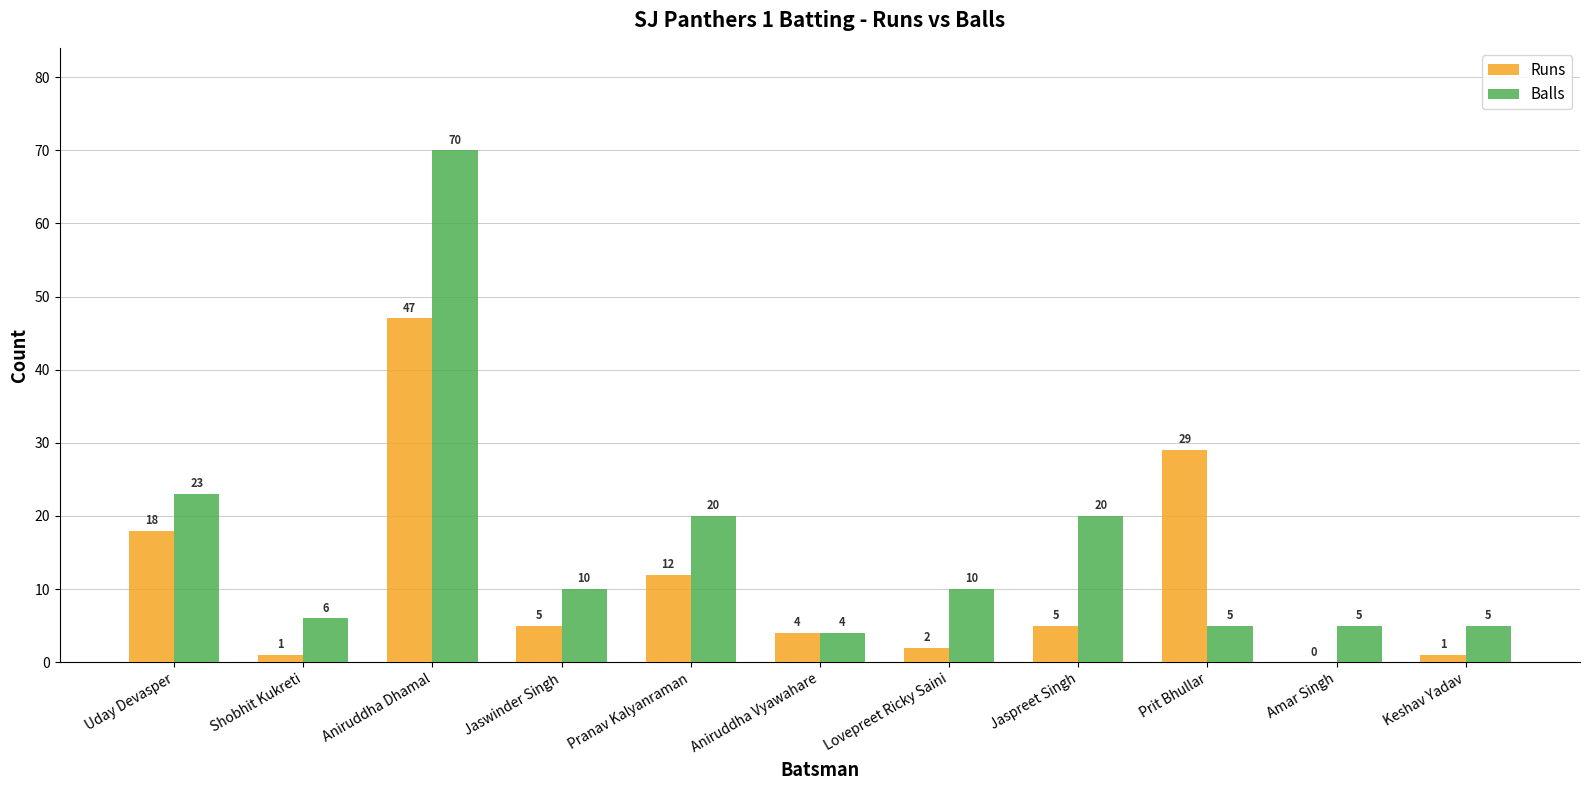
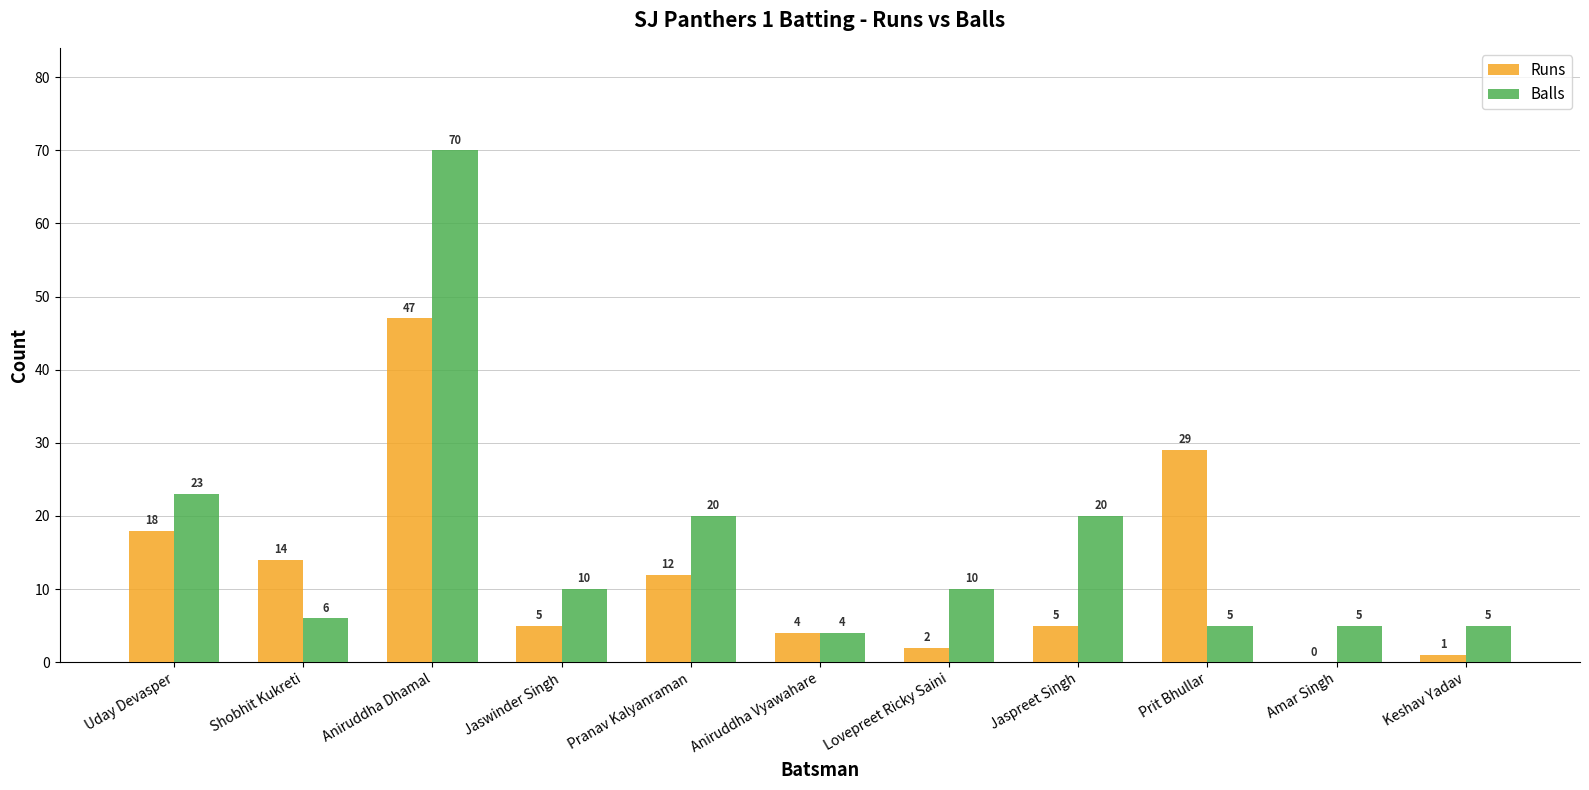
  {
    "Runs": {
      "Uday Devasper": 18,
-     "Shobhit Kukreti": 1,
+     "Shobhit Kukreti": 14,
      "Aniruddha Dhamal": 47,
      "Jaswinder Singh": 5,
      "Pranav Kalyanraman": 12,
      "Aniruddha Vyawahare": 4,
      "Lovepreet Ricky Saini": 2,
      "Jaspreet Singh": 5,
      "Prit Bhullar": 29,
      "Amar Singh": 0,
      "Keshav Yadav": 1
    },
    "Balls": {
      "Uday Devasper": 23,
      "Shobhit Kukreti": 6,
      "Aniruddha Dhamal": 70,
      "Jaswinder Singh": 10,
      "Pranav Kalyanraman": 20,
      "Aniruddha Vyawahare": 4,
      "Lovepreet Ricky Saini": 10,
      "Jaspreet Singh": 20,
      "Prit Bhullar": 5,
      "Amar Singh": 5,
      "Keshav Yadav": 5
    }
  }
